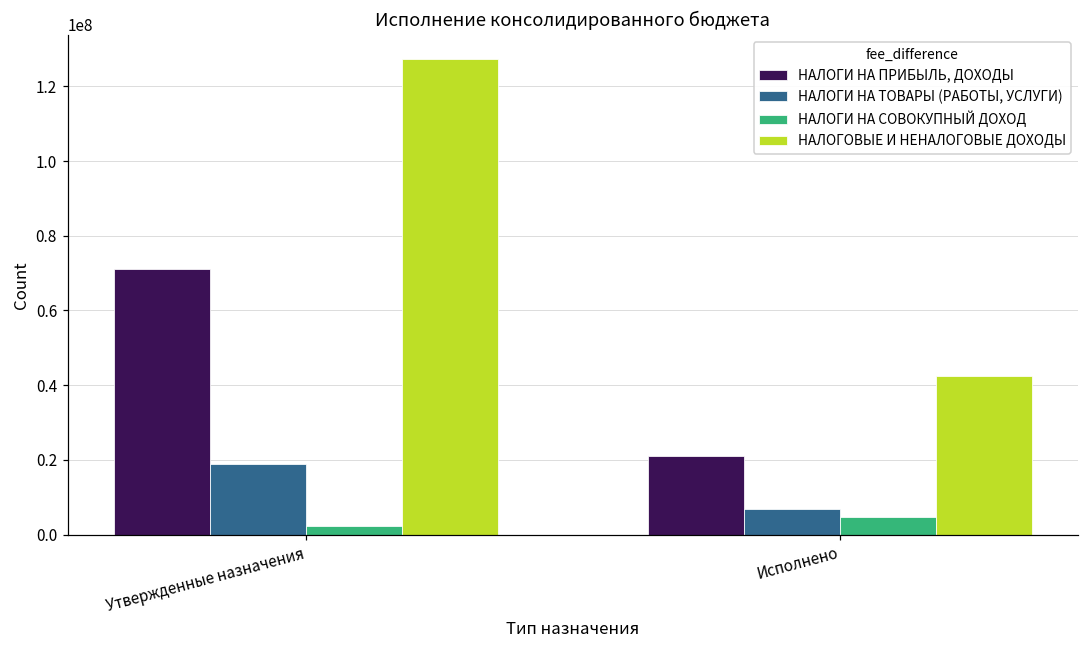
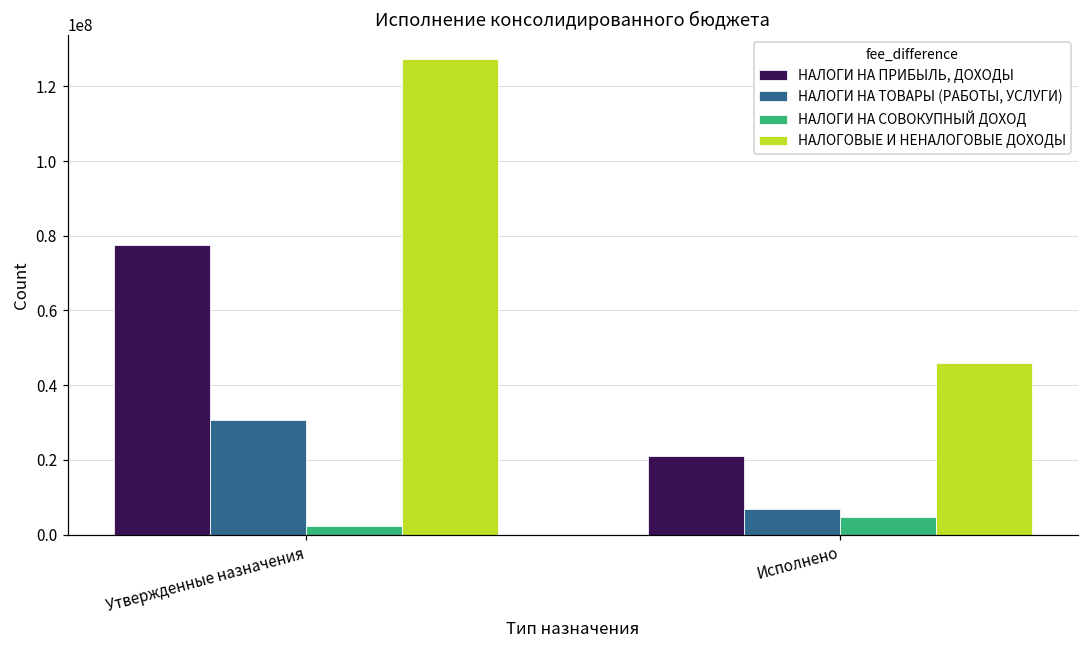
  {
    "НАЛОГИ НА ПРИБЫЛЬ, ДОХОДЫ": {
-     "Утвержденные назначения": 71000000,
+     "Утвержденные назначения": 77000000,
      "Исполнено": 21000000
    },
    "НАЛОГИ НА ТОВАРЫ (РАБОТЫ, УСЛУГИ)": {
-     "Утвержденные назначения": 19000000,
+     "Утвержденные назначения": 31000000,
      "Исполнено": 7000000
    },
    "НАЛОГИ НА СОВОКУПНЫЙ ДОХОД": {
      "Утвержденные назначения": 2000000,
      "Исполнено": 5000000
    },
    "НАЛОГОВЫЕ И НЕНАЛОГОВЫЕ ДОХОДЫ": {
      "Утвержденные назначения": 127000000,
-     "Исполнено": 43000000
+     "Исполнено": 46000000
    }
  }
